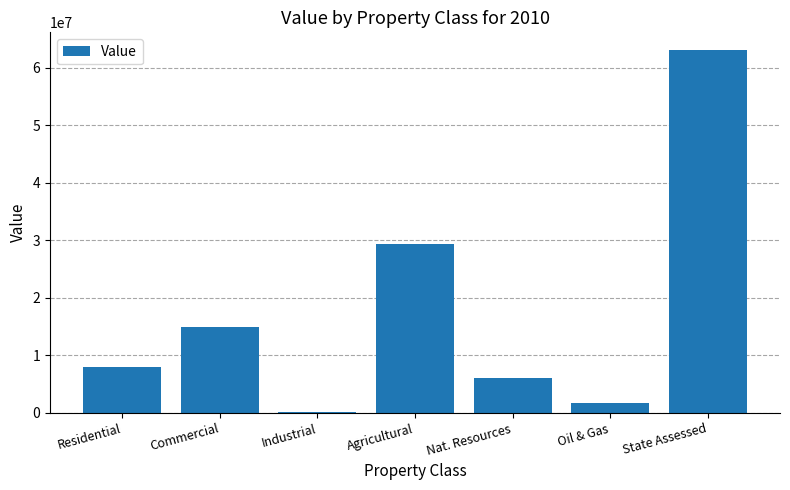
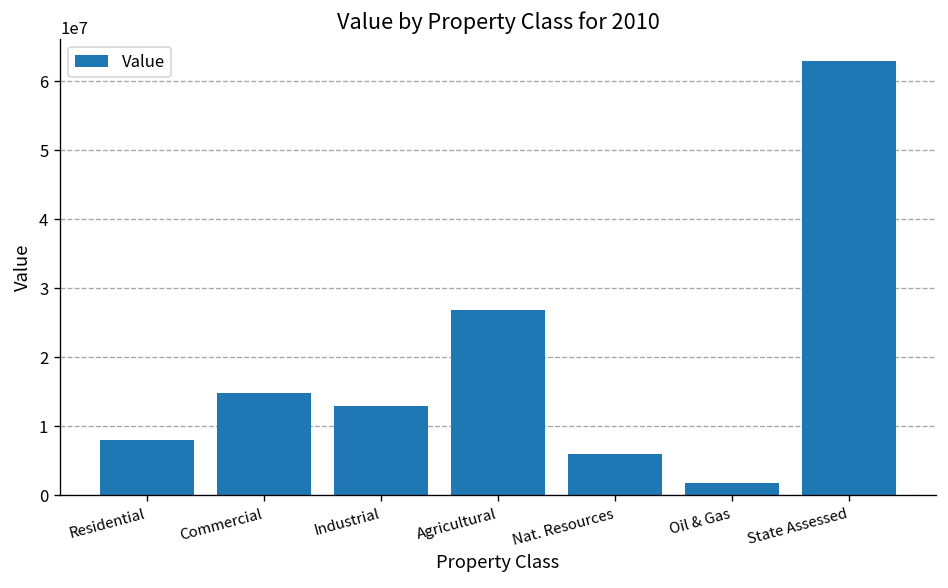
  {
    "Residential": 8000000,
    "Commercial": 15000000,
-   "Industrial": 0,
-   "Agricultural": 29000000,
+   "Industrial": 13000000,
+   "Agricultural": 27000000,
    "Nat. Resources": 6000000,
    "Oil & Gas": 2000000,
    "State Assessed": 63000000
  }
